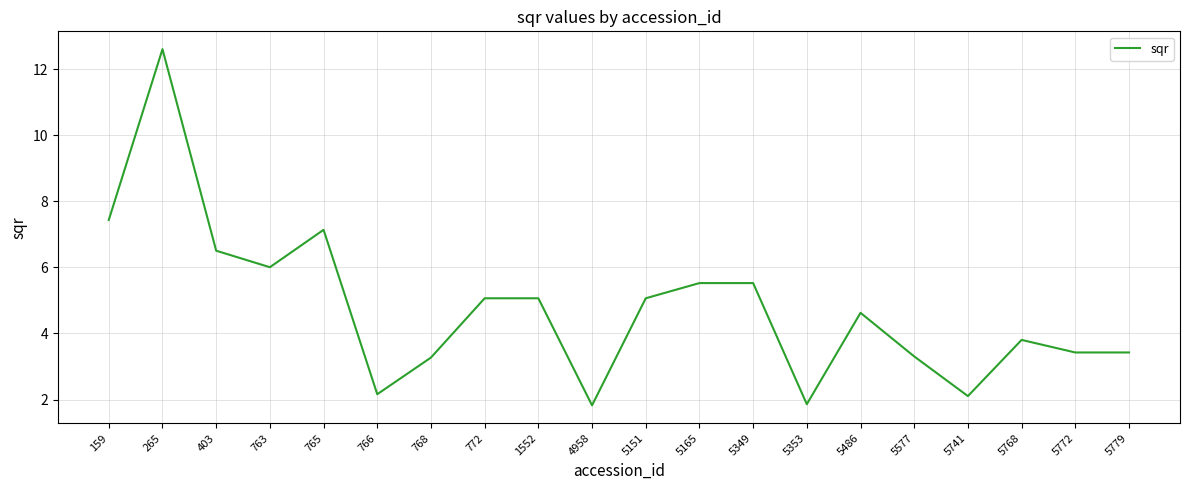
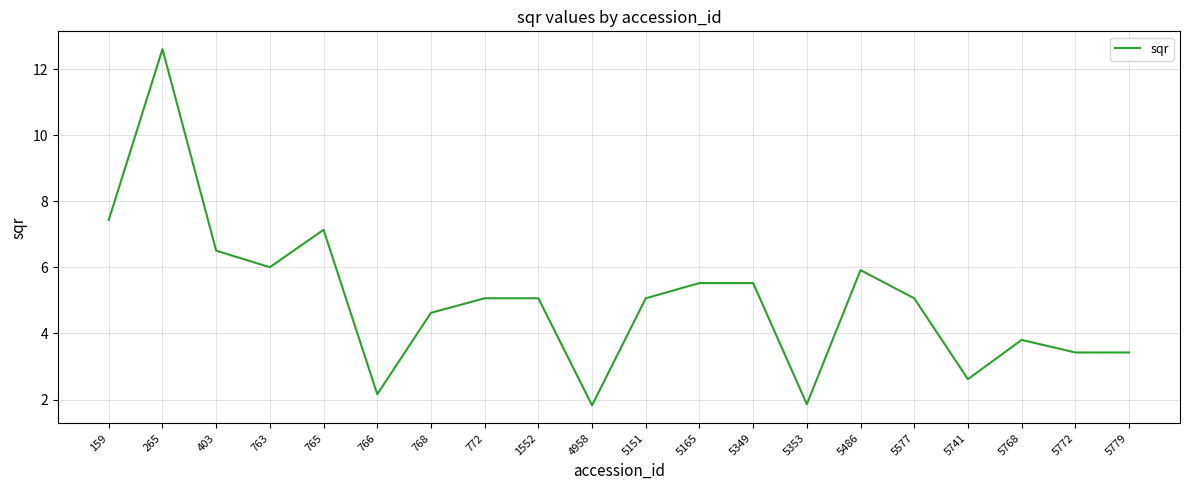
  {
    "159": 7.4,
    "265": 12.6,
    "403": 6.5,
    "763": 6.0,
    "765": 7.1,
    "766": 2.2,
-   "768": 3.3,
+   "768": 4.6,
    "772": 5.1,
    "1552": 5.1,
    "4958": 1.8,
    "5151": 5.1,
    "5165": 5.5,
    "5349": 5.5,
    "5353": 1.9,
-   "5486": 4.6,
-   "5577": 3.3,
-   "5741": 2.1,
+   "5486": 5.9,
+   "5577": 5.1,
+   "5741": 2.6,
    "5768": 3.8,
    "5772": 3.4,
    "5779": 3.4
  }
